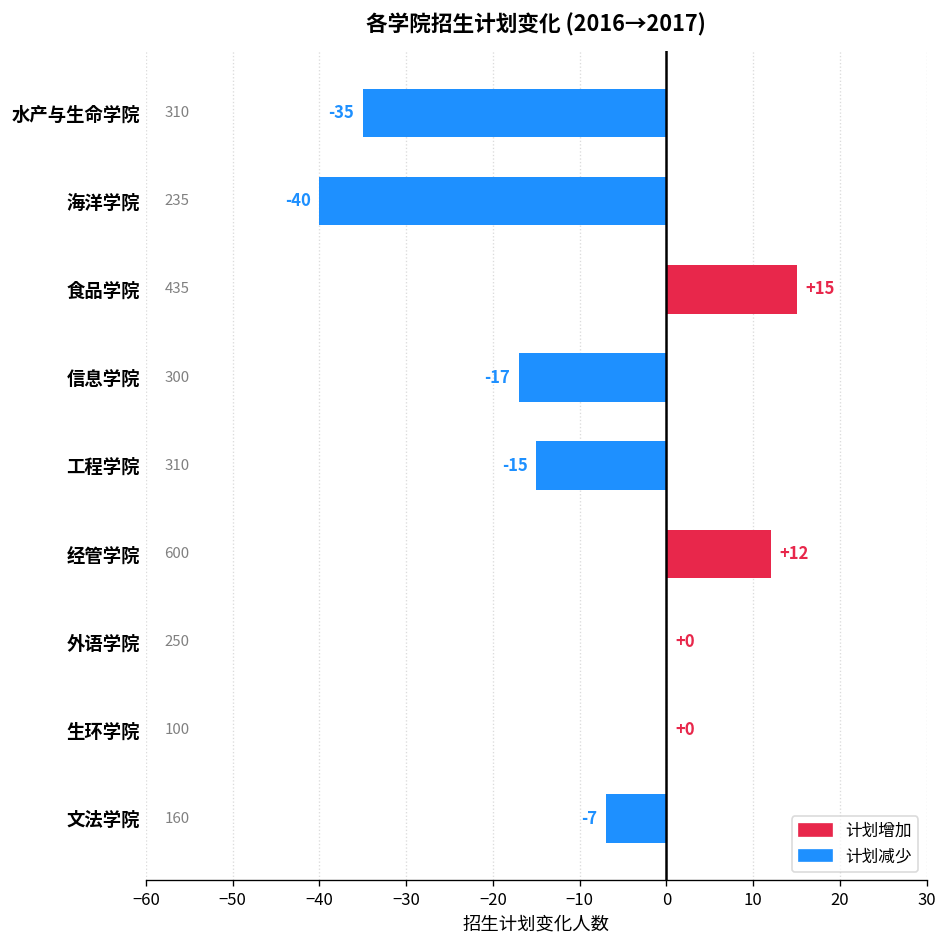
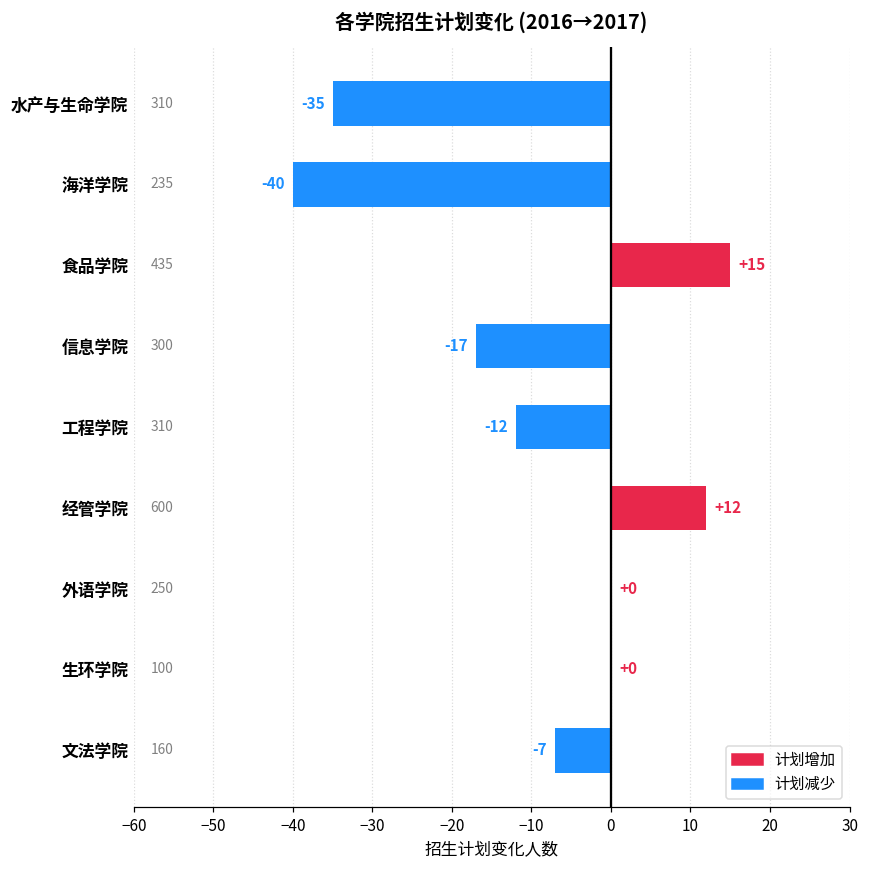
  {
    "水产与生命学院": "-35",
    "海洋学院": "-40",
    "食品学院": "+15",
    "信息学院": "-17",
-   "工程学院": "-15",
+   "工程学院": "-12",
    "经管学院": "+12",
    "外语学院": "+0",
    "生环学院": "+0",
    "文法学院": "-7"
  }
